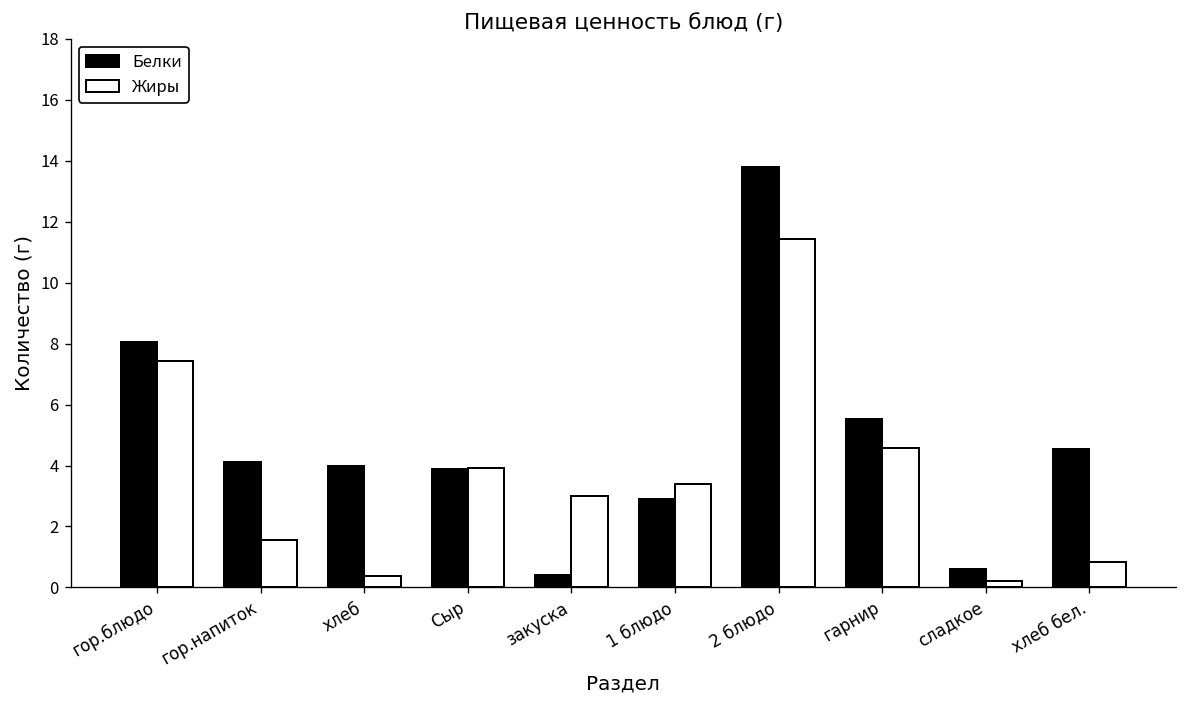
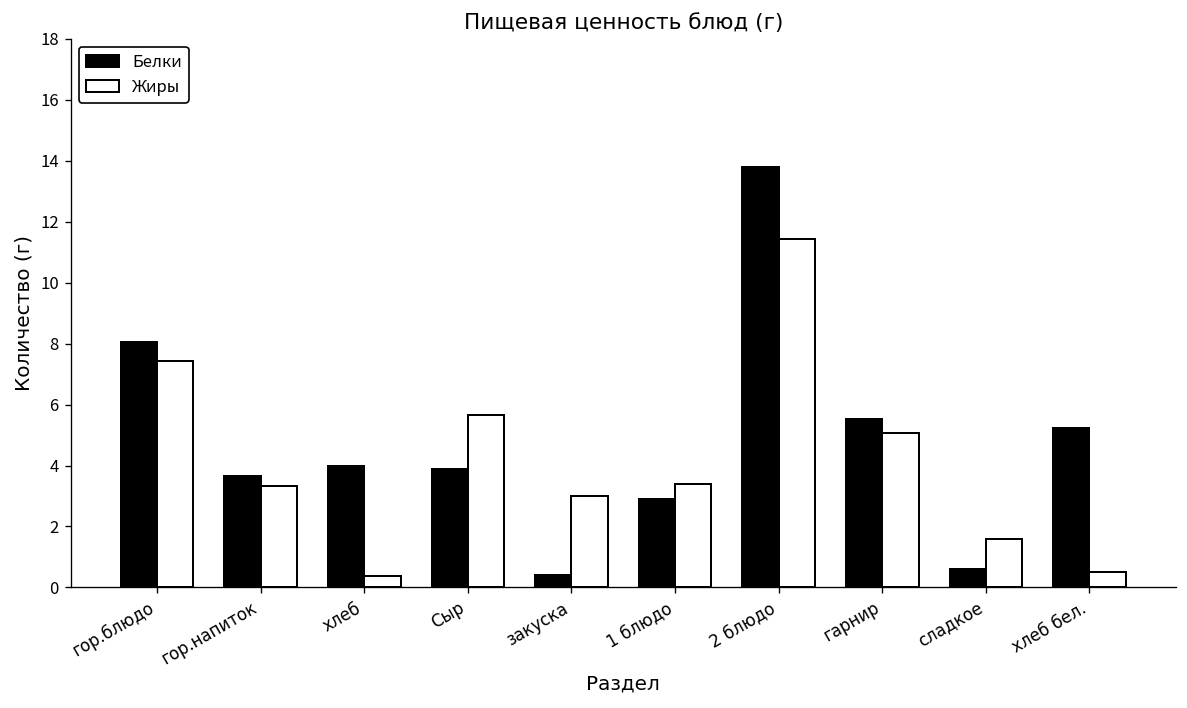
  {
    "Белки": {
      "гор.блюдо": 8.1,
-     "гор.напиток": 4.1,
+     "гор.напиток": 3.6,
      "хлеб": 4.0,
      "Сыр": 3.9,
      "закуска": 0.4,
      "1 блюдо": 2.9,
      "2 блюдо": 13.8,
      "гарнир": 5.5,
      "сладкое": 0.6,
-     "хлеб бел.": 4.5
+     "хлеб бел.": 5.2
    },
    "Жиры": {
      "гор.блюдо": 7.4,
-     "гор.напиток": 1.6,
+     "гор.напиток": 3.3,
      "хлеб": 0.4,
-     "Сыр": 3.9,
+     "Сыр": 5.7,
      "закуска": 3.0,
      "1 блюдо": 3.4,
      "2 блюдо": 11.4,
-     "гарнир": 4.6,
-     "сладкое": 0.2,
-     "хлеб бел.": 0.8
+     "гарнир": 5.1,
+     "сладкое": 1.6,
+     "хлеб бел.": 0.5
    }
  }
